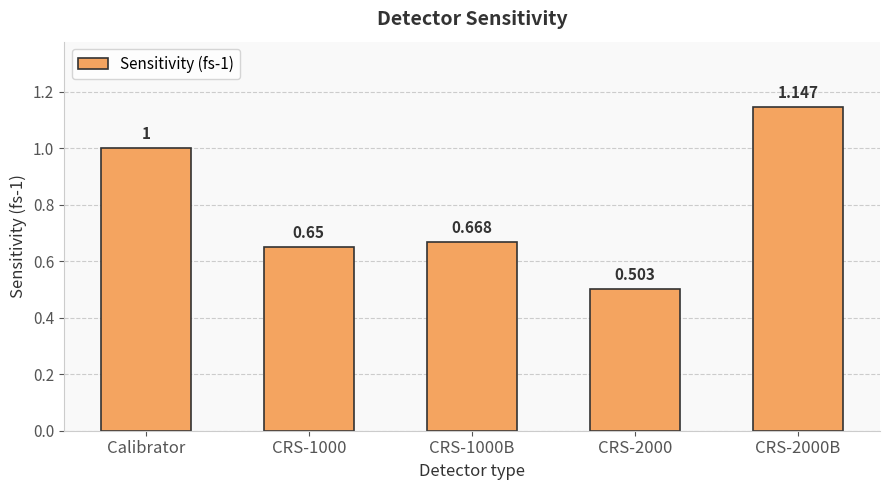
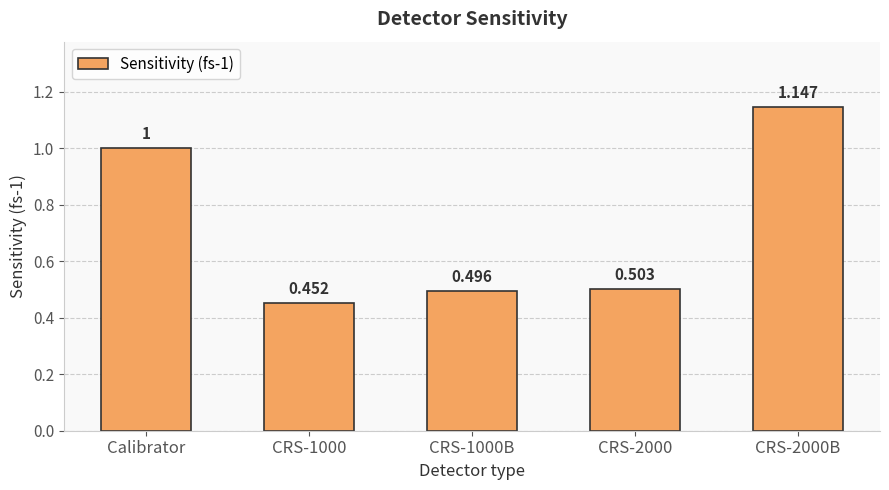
  {
    "Calibrator": 1,
-   "CRS-1000": 0.65,
-   "CRS-1000B": 0.668,
+   "CRS-1000": 0.452,
+   "CRS-1000B": 0.496,
    "CRS-2000": 0.503,
    "CRS-2000B": 1.147
  }
